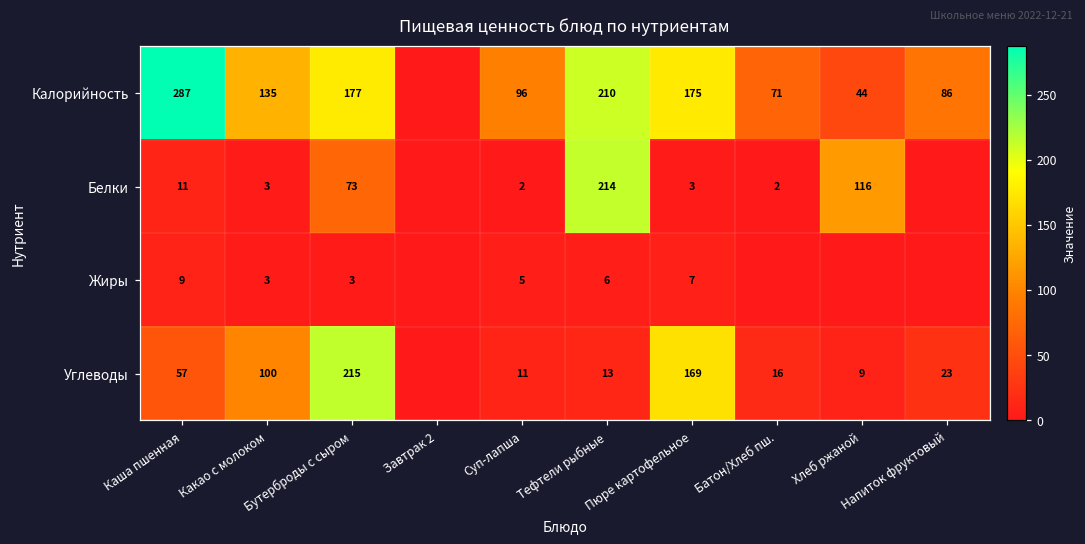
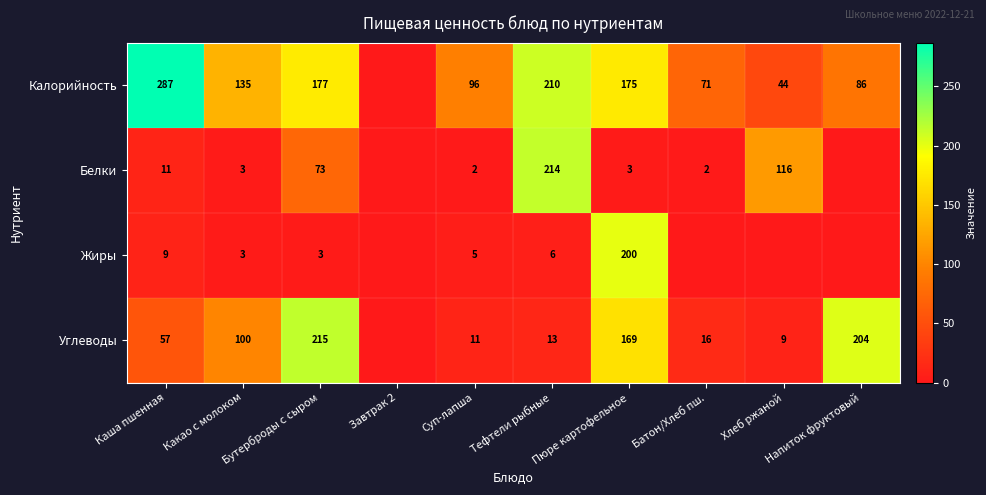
  {
    "Калорийность": {
      "Каша пшенная": 287,
      "Какао с молоком": 135,
      "Бутерброды с сыром": 177,
      "Суп-лапша": 96,
      "Тефтели рыбные": 210,
      "Пюре картофельное": 175,
      "Батон/Хлеб пш.": 71,
      "Хлеб ржаной": 44,
      "Напиток фруктовый": 86
    },
    "Белки": {
      "Каша пшенная": 11,
      "Какао с молоком": 3,
      "Бутерброды с сыром": 73,
      "Суп-лапша": 2,
      "Тефтели рыбные": 214,
      "Пюре картофельное": 3,
      "Батон/Хлеб пш.": 2,
      "Хлеб ржаной": 116
    },
    "Жиры": {
      "Каша пшенная": 9,
      "Какао с молоком": 3,
      "Бутерброды с сыром": 3,
      "Суп-лапша": 5,
      "Тефтели рыбные": 6,
-     "Пюре картофельное": 7
+     "Пюре картофельное": 200
    },
    "Углеводы": {
      "Каша пшенная": 57,
      "Какао с молоком": 100,
      "Бутерброды с сыром": 215,
      "Суп-лапша": 11,
      "Тефтели рыбные": 13,
      "Пюре картофельное": 169,
      "Батон/Хлеб пш.": 16,
      "Хлеб ржаной": 9,
-     "Напиток фруктовый": 23
+     "Напиток фруктовый": 204
    }
  }
